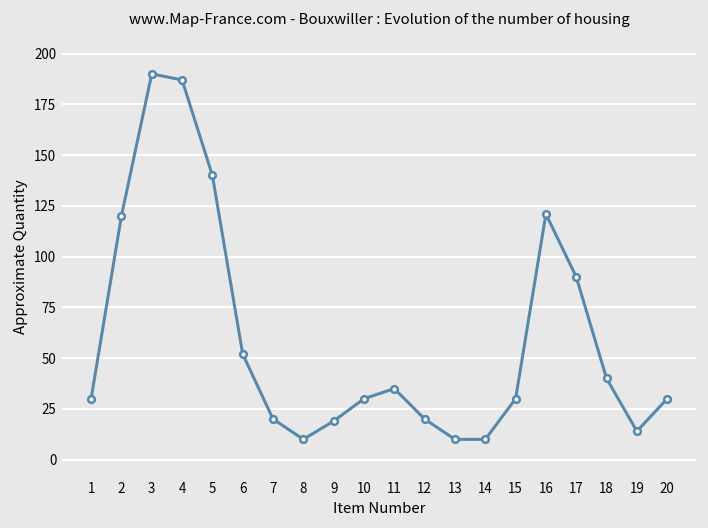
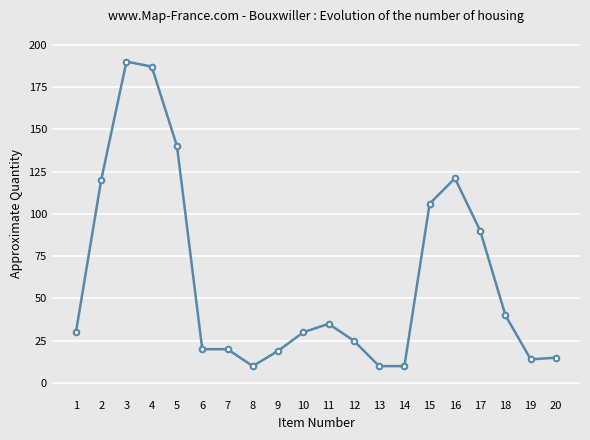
  {
    "1": 30,
    "2": 120,
    "3": 190,
    "4": 187,
    "5": 140,
-   "6": 52,
+   "6": 20,
    "7": 20,
    "8": 10,
    "9": 19,
    "10": 30,
    "11": 35,
-   "12": 20,
+   "12": 25,
    "13": 10,
    "14": 10,
-   "15": 30,
+   "15": 106,
    "16": 121,
    "17": 90,
    "18": 40,
    "19": 14,
-   "20": 30
+   "20": 15
  }
